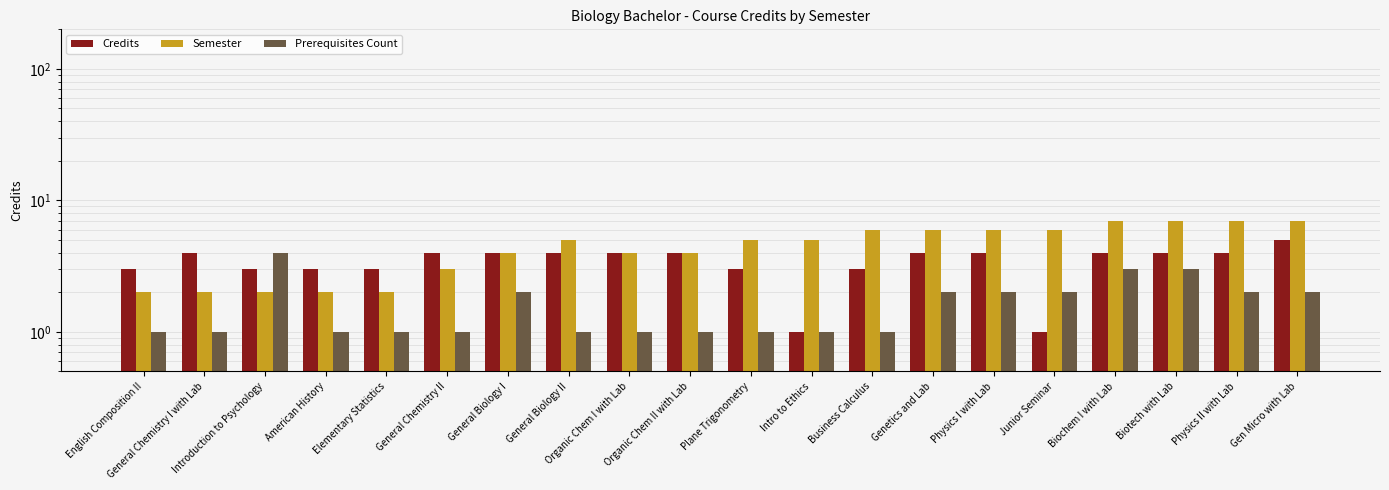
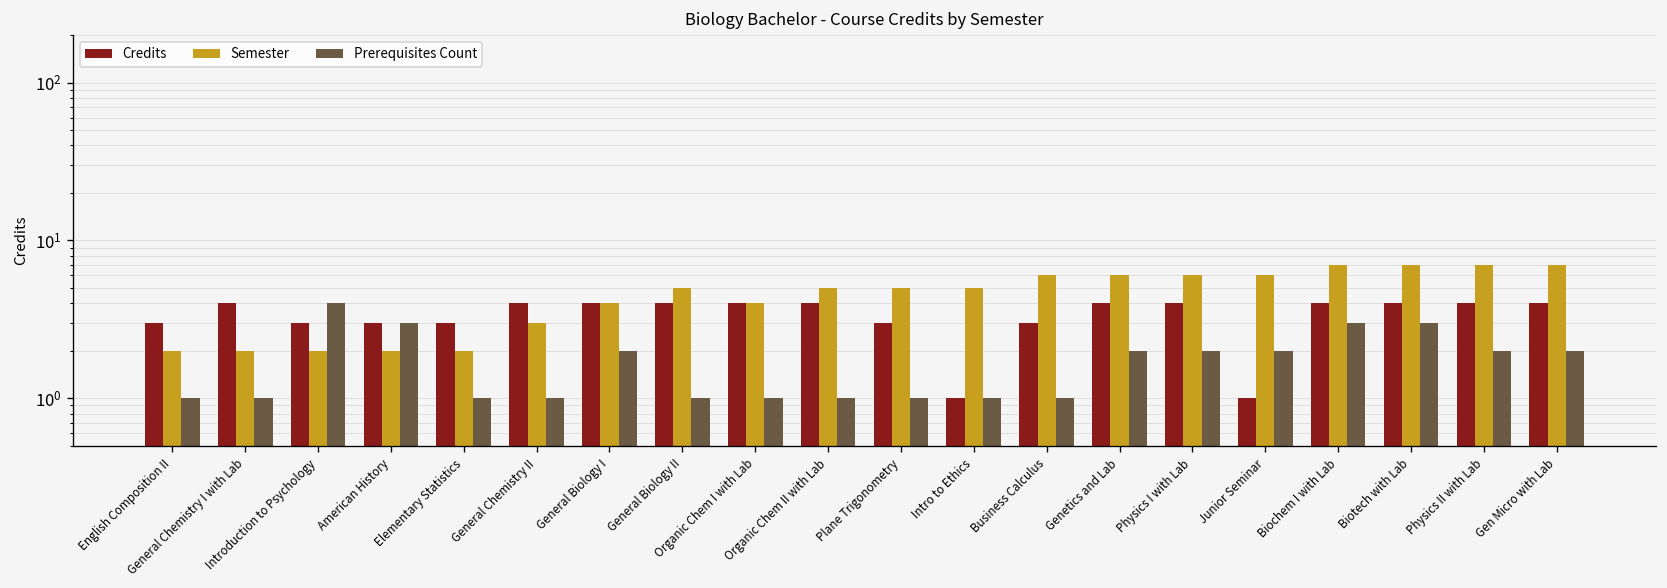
  {
    "Credits": {
      "English Composition II": 3,
      "General Chemistry I with Lab": 4,
      "Introduction to Psychology": 3,
      "American History": 3,
      "Elementary Statistics": 3,
      "General Chemistry II": 4,
      "General Biology I": 4,
      "General Biology II": 4,
      "Organic Chem I with Lab": 4,
      "Organic Chem II with Lab": 4,
      "Plane Trigonometry": 3,
      "Intro to Ethics": 1,
      "Business Calculus": 3,
      "Genetics and Lab": 4,
      "Physics I with Lab": 4,
      "Junior Seminar": 1,
      "Biochem I with Lab": 4,
      "Biotech with Lab": 4,
      "Physics II with Lab": 4,
-     "Gen Micro with Lab": 5
+     "Gen Micro with Lab": 4
    },
    "Semester": {
      "English Composition II": 2,
      "General Chemistry I with Lab": 2,
      "Introduction to Psychology": 2,
      "American History": 2,
      "Elementary Statistics": 2,
      "General Chemistry II": 3,
      "General Biology I": 4,
      "General Biology II": 5,
      "Organic Chem I with Lab": 4,
-     "Organic Chem II with Lab": 4,
+     "Organic Chem II with Lab": 5,
      "Plane Trigonometry": 5,
      "Intro to Ethics": 5,
      "Business Calculus": 6,
      "Genetics and Lab": 6,
      "Physics I with Lab": 6,
      "Junior Seminar": 6,
      "Biochem I with Lab": 7,
      "Biotech with Lab": 7,
      "Physics II with Lab": 7,
      "Gen Micro with Lab": 7
    },
    "Prerequisites Count": {
      "English Composition II": 1,
      "General Chemistry I with Lab": 1,
      "Introduction to Psychology": 4,
-     "American History": 1,
+     "American History": 3,
      "Elementary Statistics": 1,
      "General Chemistry II": 1,
      "General Biology I": 2,
      "General Biology II": 1,
      "Organic Chem I with Lab": 1,
      "Organic Chem II with Lab": 1,
      "Plane Trigonometry": 1,
      "Intro to Ethics": 1,
      "Business Calculus": 1,
      "Genetics and Lab": 2,
      "Physics I with Lab": 2,
      "Junior Seminar": 2,
      "Biochem I with Lab": 3,
      "Biotech with Lab": 3,
      "Physics II with Lab": 2,
      "Gen Micro with Lab": 2
    }
  }
